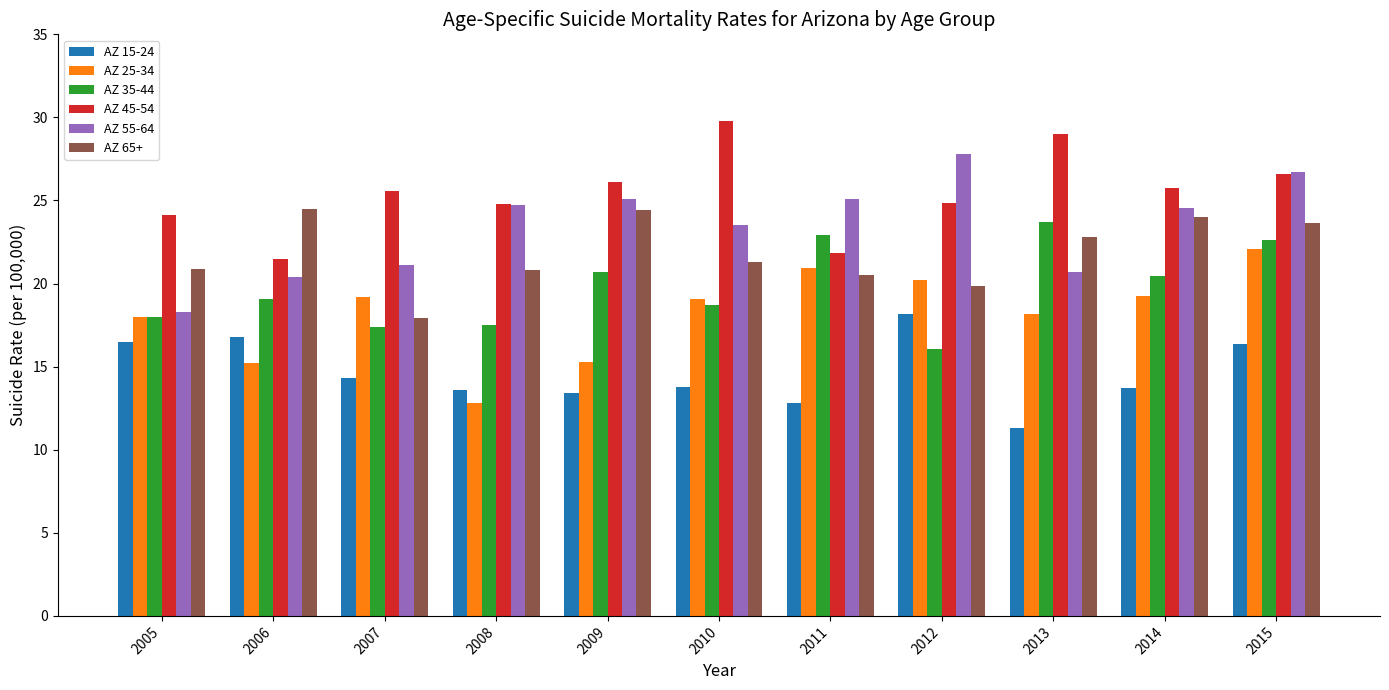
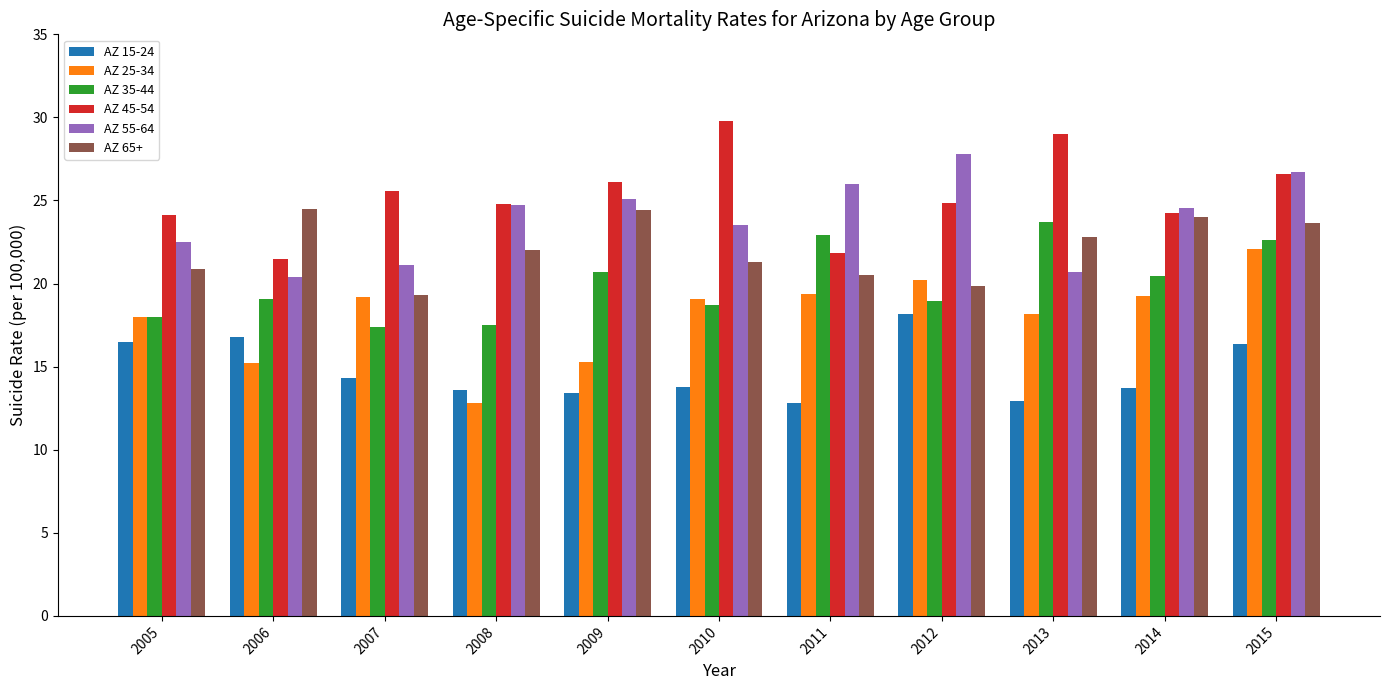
  {
    "AZ 15-24": {
      "2005": 16.5,
      "2006": 16.8,
      "2007": 14.3,
      "2008": 13.6,
      "2009": 13.4,
      "2010": 13.8,
      "2011": 12.8,
      "2012": 18.1,
-     "2013": 11.3,
+     "2013": 12.9,
      "2014": 13.7,
      "2015": 16.4
    },
    "AZ 25-34": {
      "2005": 18.0,
      "2006": 15.2,
      "2007": 19.2,
      "2008": 12.8,
      "2009": 15.3,
      "2010": 19.1,
-     "2011": 20.9,
+     "2011": 19.4,
      "2012": 20.2,
      "2013": 18.2,
      "2014": 19.3,
      "2015": 22.1
    },
    "AZ 35-44": {
      "2005": 18.0,
      "2006": 19.1,
      "2007": 17.4,
      "2008": 17.5,
      "2009": 20.7,
      "2010": 18.7,
      "2011": 22.9,
-     "2012": 16.1,
+     "2012": 19.0,
      "2013": 23.7,
      "2014": 20.5,
      "2015": 22.6
    },
    "AZ 45-54": {
      "2005": 24.1,
      "2006": 21.5,
      "2007": 25.6,
      "2008": 24.8,
      "2009": 26.1,
      "2010": 29.8,
      "2011": 21.8,
      "2012": 24.9,
      "2013": 29.0,
-     "2014": 25.8,
+     "2014": 24.3,
      "2015": 26.6
    },
    "AZ 55-64": {
-     "2005": 18.3,
+     "2005": 22.5,
      "2006": 20.4,
      "2007": 21.1,
      "2008": 24.7,
      "2009": 25.1,
      "2010": 23.5,
-     "2011": 25.1,
+     "2011": 26.0,
      "2012": 27.8,
      "2013": 20.7,
      "2014": 24.6,
      "2015": 26.7
    },
    "AZ 65+": {
      "2005": 20.9,
      "2006": 24.5,
-     "2007": 17.9,
-     "2008": 20.8,
+     "2007": 19.3,
+     "2008": 22.0,
      "2009": 24.4,
      "2010": 21.3,
      "2011": 20.5,
      "2012": 19.9,
      "2013": 22.8,
      "2014": 24.0,
      "2015": 23.6
    }
  }
